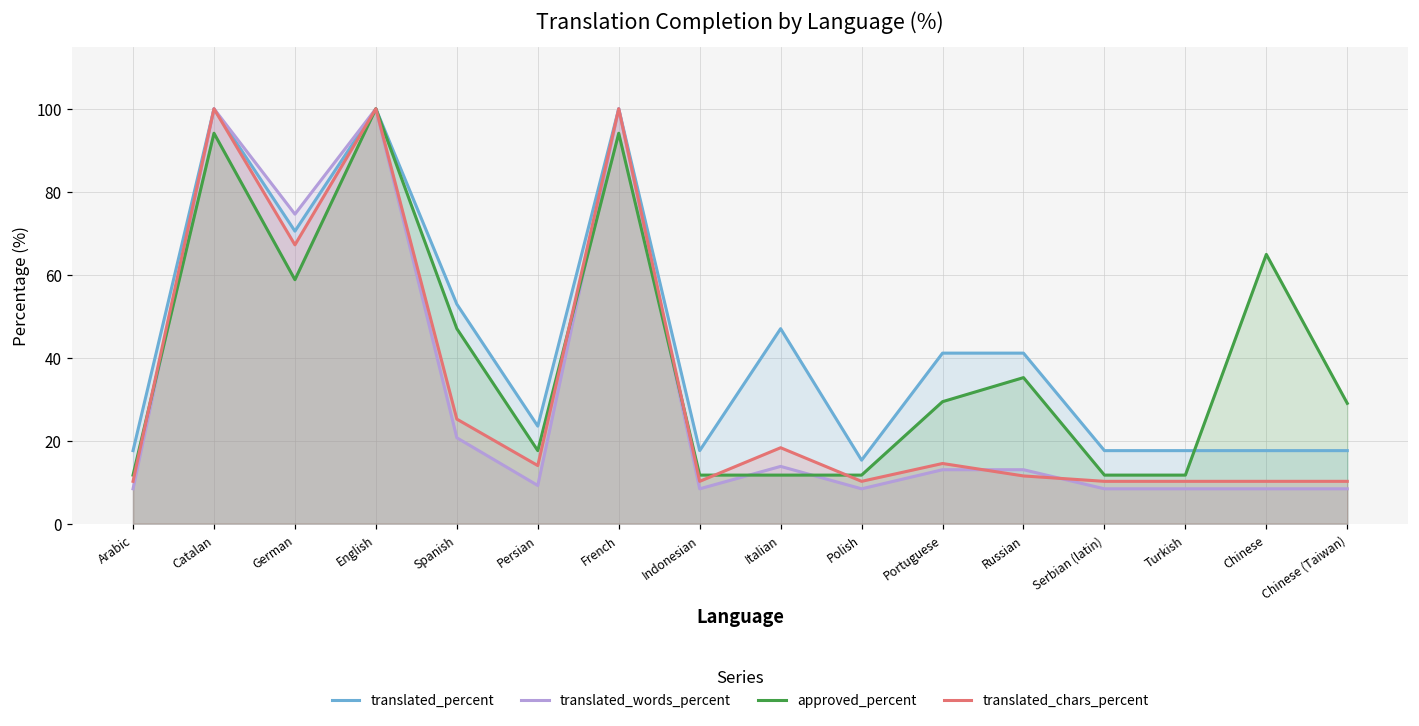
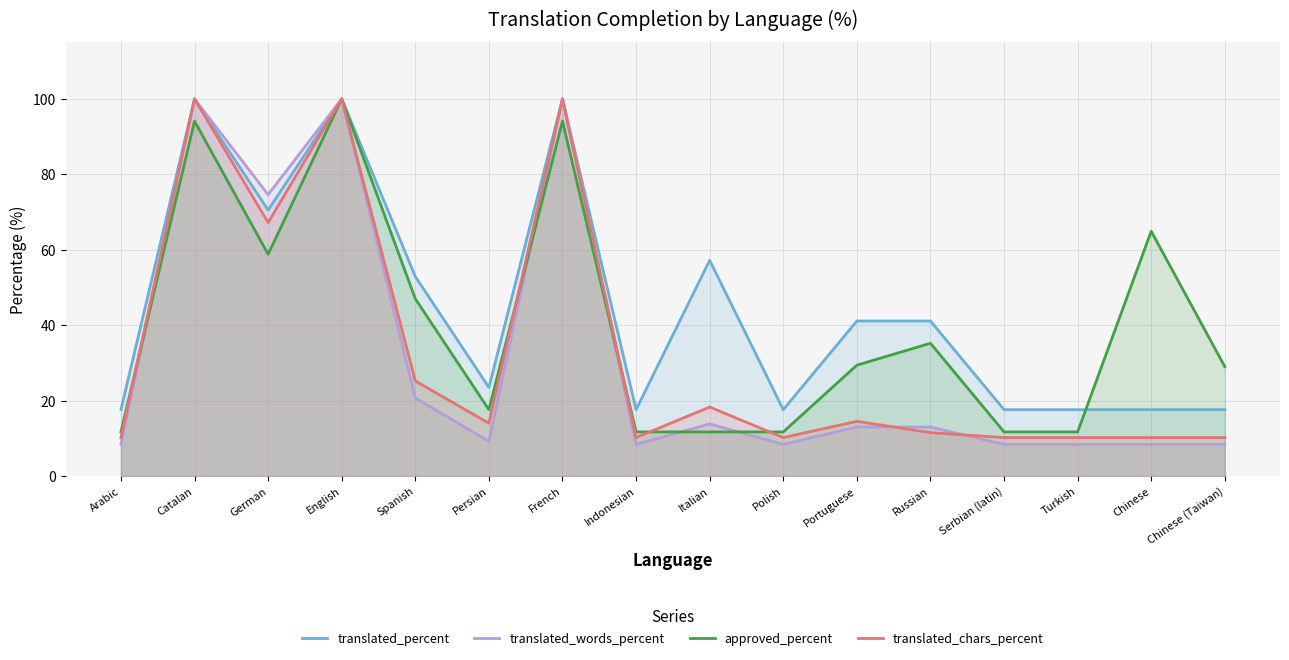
  {
    "translated_percent": {
      "Arabic": 18,
      "German": 71,
      "Spanish": 53,
      "Persian": 24,
      "Indonesian": 18,
-     "Italian": 47,
-     "Polish": 15,
+     "Italian": 57,
+     "Polish": 18,
      "Portuguese": 41,
      "Russian": 41,
      "Serbian (latin)": 18,
      "Turkish": 18,
      "Chinese": 18,
      "Chinese (Taiwan)": 18
    },
    "translated_words_percent": {
      "Arabic": 8,
      "German": 75,
      "Spanish": 21,
      "Persian": 9,
      "Indonesian": 8,
      "Italian": 14,
      "Polish": 8,
      "Portuguese": 13,
      "Russian": 13,
      "Serbian (latin)": 8,
      "Turkish": 8,
      "Chinese": 8,
      "Chinese (Taiwan)": 8
    },
    "approved_percent": {
      "Arabic": 12,
      "Catalan": 94,
      "German": 59,
      "Spanish": 47,
      "Persian": 18,
      "French": 94,
      "Indonesian": 12,
      "Italian": 12,
      "Polish": 12,
      "Portuguese": 29,
      "Russian": 35,
      "Serbian (latin)": 12,
      "Turkish": 12,
      "Chinese": 65,
      "Chinese (Taiwan)": 29
    },
    "translated_chars_percent": {
      "Arabic": 10,
      "German": 67,
      "Spanish": 25,
      "Persian": 14,
      "Indonesian": 10,
      "Italian": 18,
      "Polish": 10,
      "Portuguese": 15,
      "Russian": 12,
      "Serbian (latin)": 10,
      "Turkish": 10,
      "Chinese": 10,
      "Chinese (Taiwan)": 10
    }
  }
